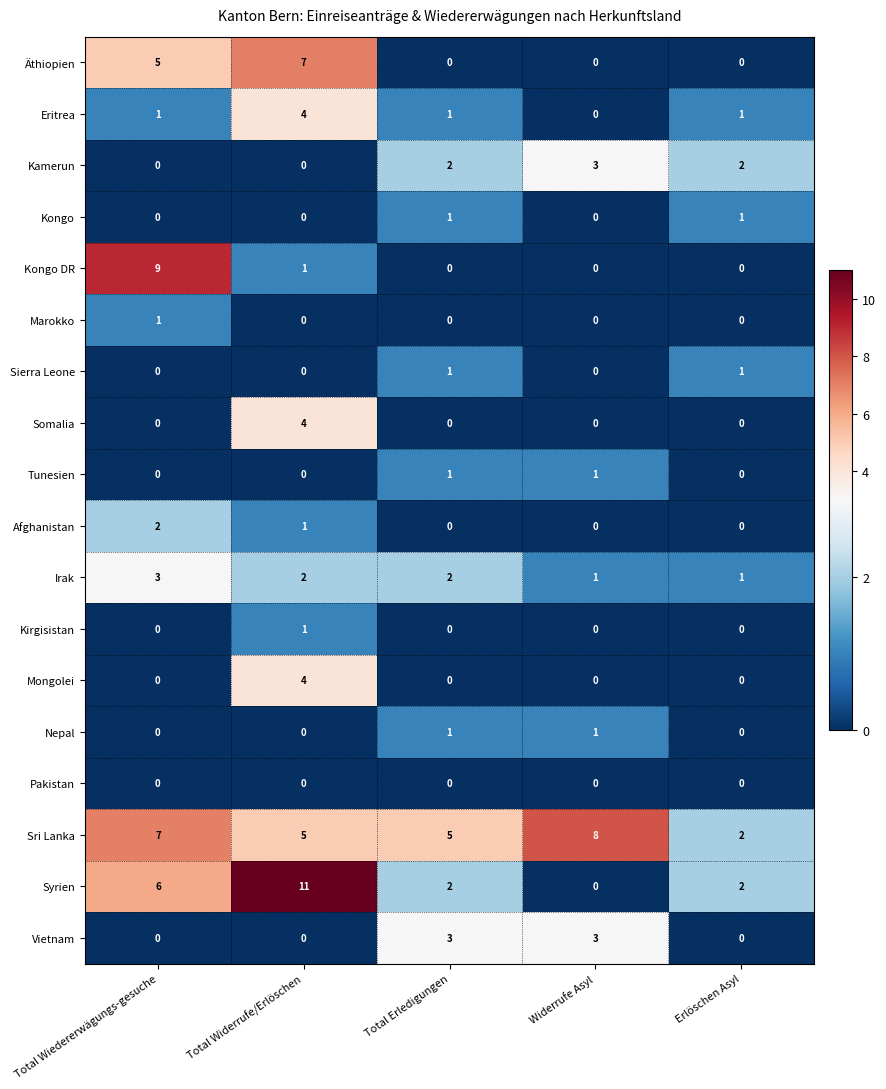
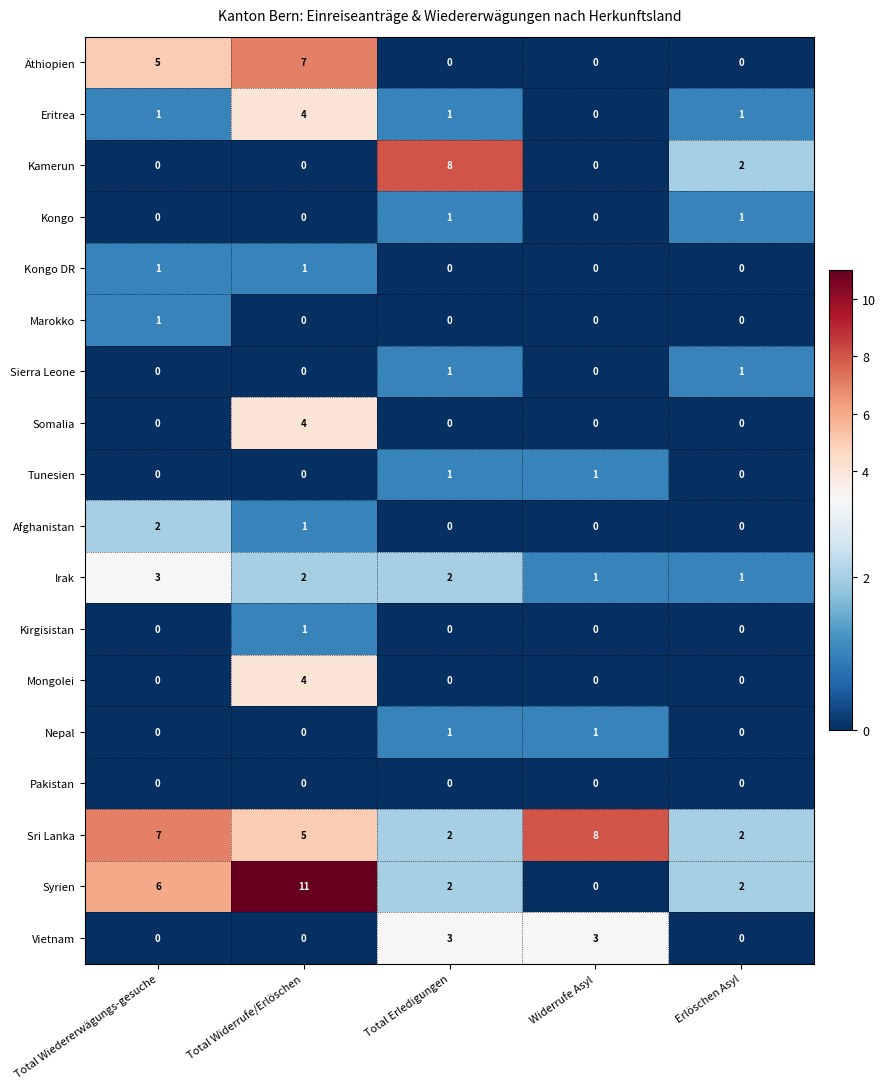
  {
    "Äthiopien": {
      "Total Wiedererwägungs-gesuche": 5,
      "Total Widerrufe/Erlöschen": 7,
      "Total Erledigungen": 0,
      "Widerrufe Asyl": 0,
      "Erlöschen Asyl": 0
    },
    "Eritrea": {
      "Total Wiedererwägungs-gesuche": 1,
      "Total Widerrufe/Erlöschen": 4,
      "Total Erledigungen": 1,
      "Widerrufe Asyl": 0,
      "Erlöschen Asyl": 1
    },
    "Kamerun": {
      "Total Wiedererwägungs-gesuche": 0,
      "Total Widerrufe/Erlöschen": 0,
-     "Total Erledigungen": 2,
-     "Widerrufe Asyl": 3,
+     "Total Erledigungen": 8,
+     "Widerrufe Asyl": 0,
      "Erlöschen Asyl": 2
    },
    "Kongo": {
      "Total Wiedererwägungs-gesuche": 0,
      "Total Widerrufe/Erlöschen": 0,
      "Total Erledigungen": 1,
      "Widerrufe Asyl": 0,
      "Erlöschen Asyl": 1
    },
    "Kongo DR": {
-     "Total Wiedererwägungs-gesuche": 9,
+     "Total Wiedererwägungs-gesuche": 1,
      "Total Widerrufe/Erlöschen": 1,
      "Total Erledigungen": 0,
      "Widerrufe Asyl": 0,
      "Erlöschen Asyl": 0
    },
    "Marokko": {
      "Total Wiedererwägungs-gesuche": 1,
      "Total Widerrufe/Erlöschen": 0,
      "Total Erledigungen": 0,
      "Widerrufe Asyl": 0,
      "Erlöschen Asyl": 0
    },
    "Sierra Leone": {
      "Total Wiedererwägungs-gesuche": 0,
      "Total Widerrufe/Erlöschen": 0,
      "Total Erledigungen": 1,
      "Widerrufe Asyl": 0,
      "Erlöschen Asyl": 1
    },
    "Somalia": {
      "Total Wiedererwägungs-gesuche": 0,
      "Total Widerrufe/Erlöschen": 4,
      "Total Erledigungen": 0,
      "Widerrufe Asyl": 0,
      "Erlöschen Asyl": 0
    },
    "Tunesien": {
      "Total Wiedererwägungs-gesuche": 0,
      "Total Widerrufe/Erlöschen": 0,
      "Total Erledigungen": 1,
      "Widerrufe Asyl": 1,
      "Erlöschen Asyl": 0
    },
    "Afghanistan": {
      "Total Wiedererwägungs-gesuche": 2,
      "Total Widerrufe/Erlöschen": 1,
      "Total Erledigungen": 0,
      "Widerrufe Asyl": 0,
      "Erlöschen Asyl": 0
    },
    "Irak": {
      "Total Wiedererwägungs-gesuche": 3,
      "Total Widerrufe/Erlöschen": 2,
      "Total Erledigungen": 2,
      "Widerrufe Asyl": 1,
      "Erlöschen Asyl": 1
    },
    "Kirgisistan": {
      "Total Wiedererwägungs-gesuche": 0,
      "Total Widerrufe/Erlöschen": 1,
      "Total Erledigungen": 0,
      "Widerrufe Asyl": 0,
      "Erlöschen Asyl": 0
    },
    "Mongolei": {
      "Total Wiedererwägungs-gesuche": 0,
      "Total Widerrufe/Erlöschen": 4,
      "Total Erledigungen": 0,
      "Widerrufe Asyl": 0,
      "Erlöschen Asyl": 0
    },
    "Nepal": {
      "Total Wiedererwägungs-gesuche": 0,
      "Total Widerrufe/Erlöschen": 0,
      "Total Erledigungen": 1,
      "Widerrufe Asyl": 1,
      "Erlöschen Asyl": 0
    },
    "Pakistan": {
      "Total Wiedererwägungs-gesuche": 0,
      "Total Widerrufe/Erlöschen": 0,
      "Total Erledigungen": 0,
      "Widerrufe Asyl": 0,
      "Erlöschen Asyl": 0
    },
    "Sri Lanka": {
      "Total Wiedererwägungs-gesuche": 7,
      "Total Widerrufe/Erlöschen": 5,
-     "Total Erledigungen": 5,
+     "Total Erledigungen": 2,
      "Widerrufe Asyl": 8,
      "Erlöschen Asyl": 2
    },
    "Syrien": {
      "Total Wiedererwägungs-gesuche": 6,
      "Total Widerrufe/Erlöschen": 11,
      "Total Erledigungen": 2,
      "Widerrufe Asyl": 0,
      "Erlöschen Asyl": 2
    },
    "Vietnam": {
      "Total Wiedererwägungs-gesuche": 0,
      "Total Widerrufe/Erlöschen": 0,
      "Total Erledigungen": 3,
      "Widerrufe Asyl": 3,
      "Erlöschen Asyl": 0
    }
  }
